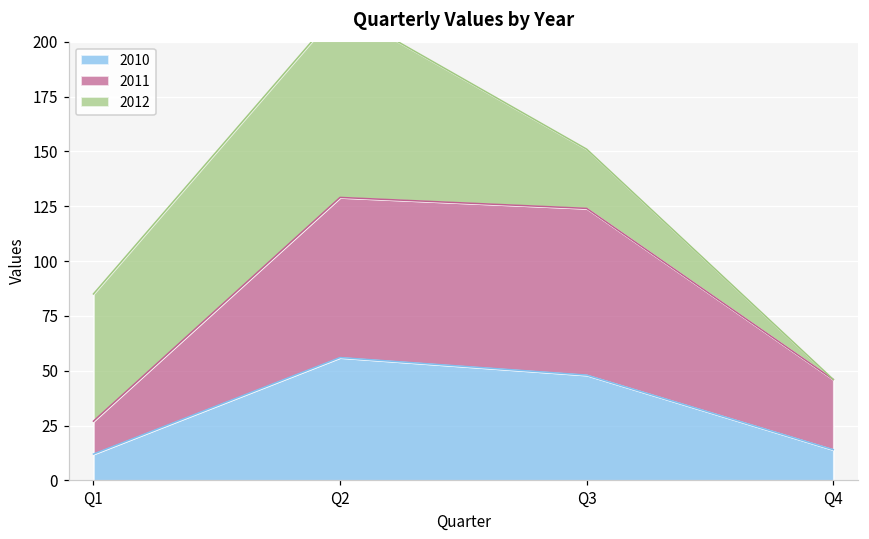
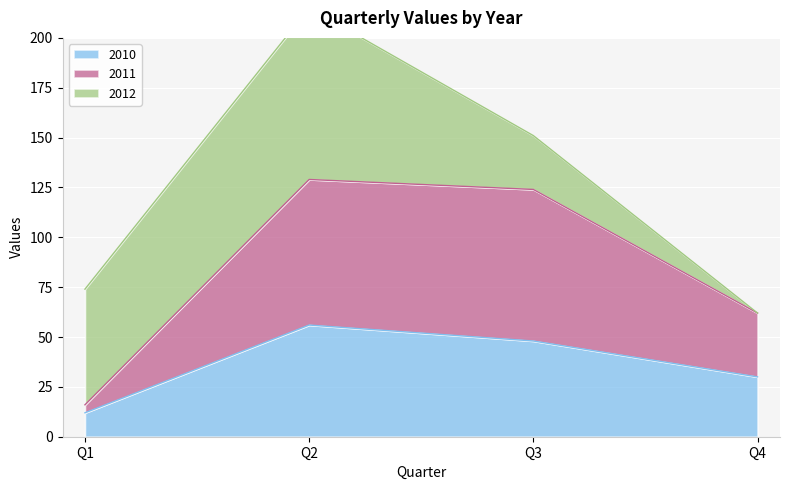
  {
    "2010": {
      "Q1": 12,
      "Q2": 56,
      "Q3": 48,
-     "Q4": 14
+     "Q4": 30
    },
    "2011": {
-     "Q1": 15,
+     "Q1": 4,
      "Q2": 73,
      "Q3": 76
    },
    "2012": {
      "Q1": 58,
      "Q3": 27
    }
  }
